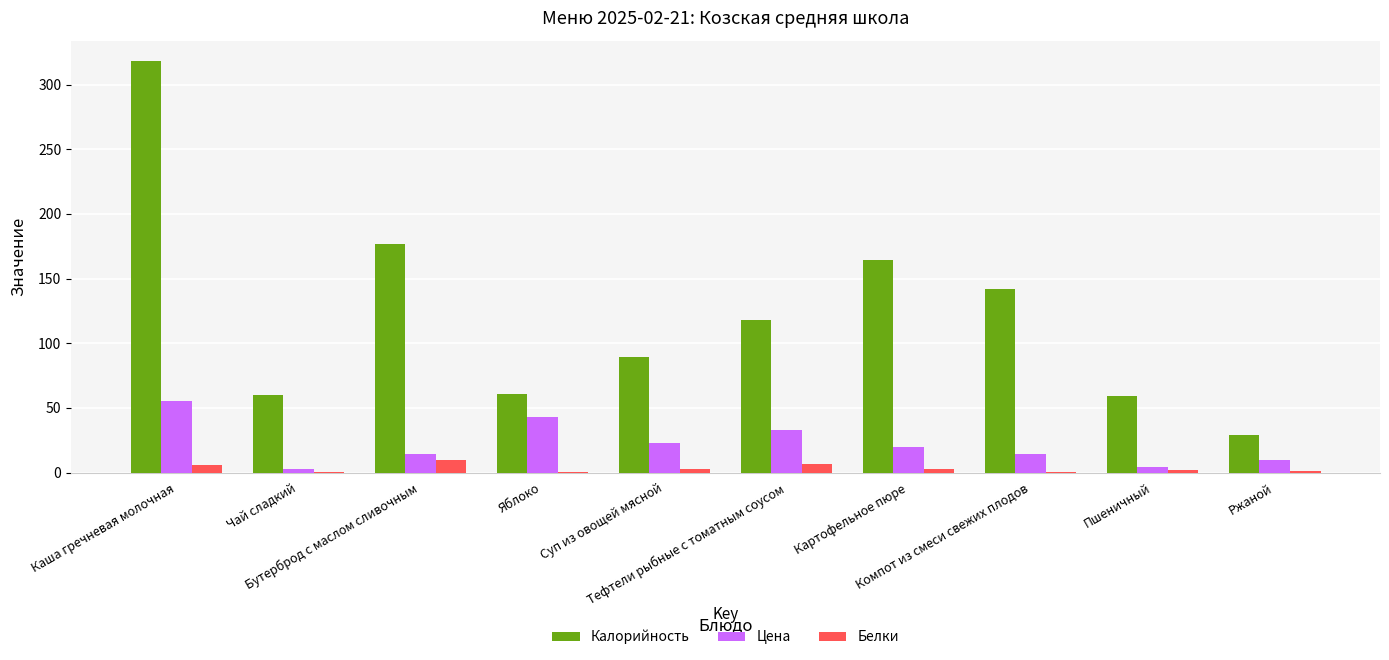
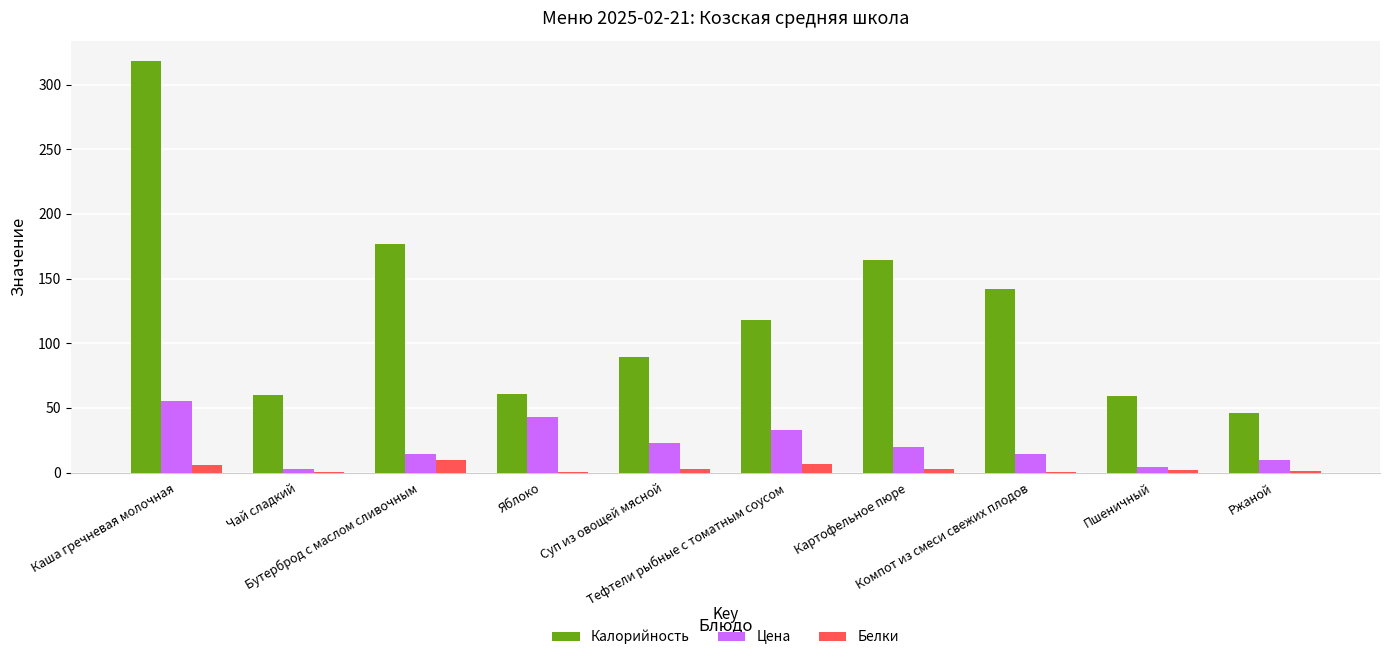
  {
    "Калорийность": {
      "Каша гречневая молочная": 318,
      "Чай сладкий": 60,
      "Бутерброд с маслом сливочным": 177,
      "Яблоко": 61,
      "Суп из овощей мясной": 89,
      "Тефтели рыбные с томатным соусом": 118,
      "Картофельное пюре": 164,
      "Компот из смеси свежих плодов": 142,
      "Пшеничный": 59,
-     "Ржаной": 29
+     "Ржаной": 46
    },
    "Цена": {
      "Каша гречневая молочная": 55,
      "Чай сладкий": 3,
      "Бутерброд с маслом сливочным": 14,
      "Яблоко": 43,
      "Суп из овощей мясной": 23,
      "Тефтели рыбные с томатным соусом": 33,
      "Картофельное пюре": 20,
      "Компот из смеси свежих плодов": 14,
      "Пшеничный": 4,
      "Ржаной": 10
    },
    "Белки": {
      "Каша гречневая молочная": 6,
      "Бутерброд с маслом сливочным": 10,
      "Суп из овощей мясной": 3,
      "Тефтели рыбные с томатным соусом": 7,
      "Картофельное пюре": 3,
      "Пшеничный": 2
    }
  }
